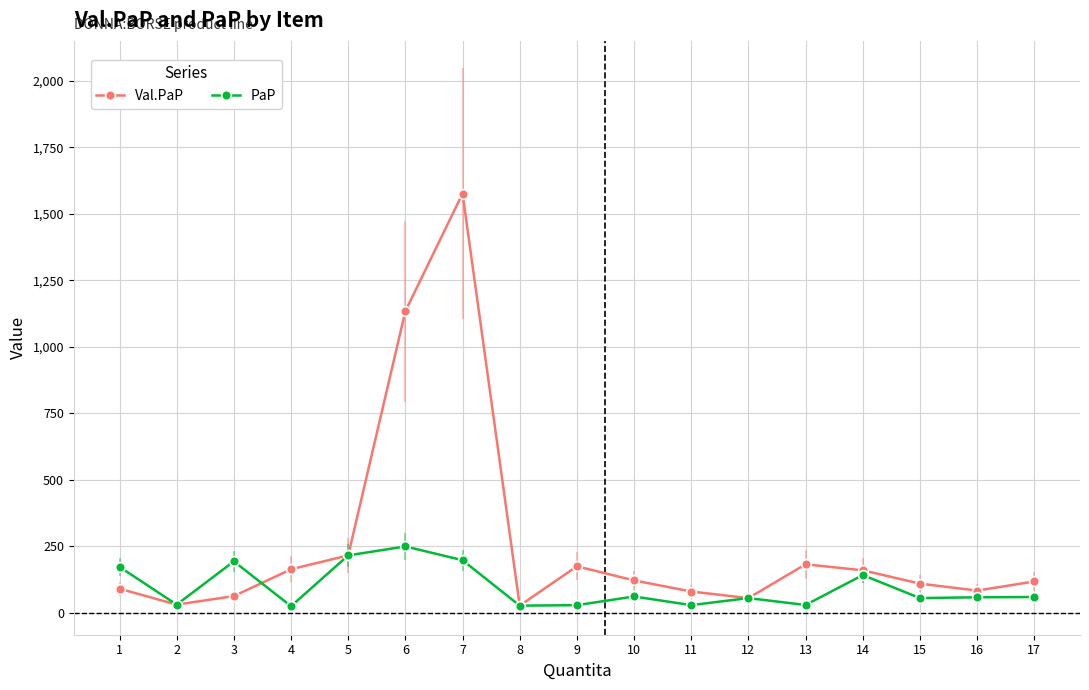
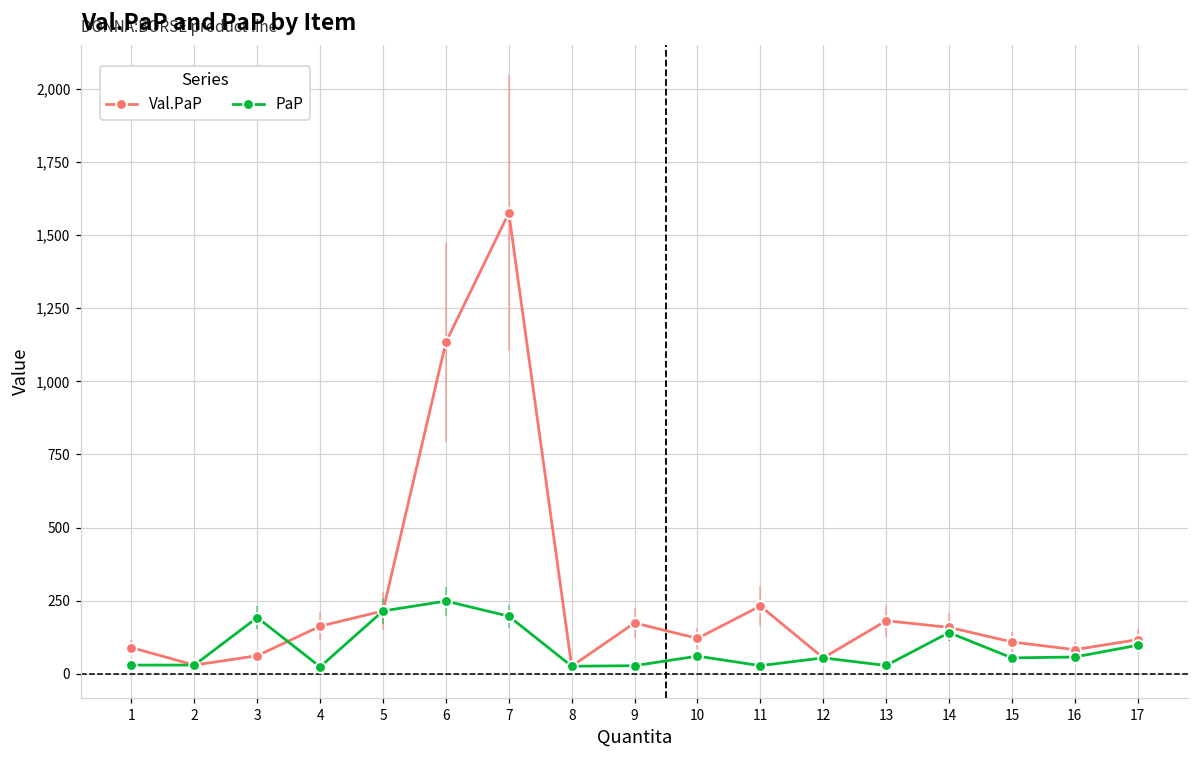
  {
    "Val.PaP": {
      "1": "90",
      "3": "60",
      "4": "160",
      "6": "1,130",
      "7": "1,580",
      "9": "170",
      "10": "120",
-     "11": "80",
+     "11": "230",
      "13": "180",
      "14": "160",
      "15": "110",
      "16": "80",
      "17": "120"
    },
    "PaP": {
-     "1": "170",
+     "1": "30",
      "3": "190",
      "4": "20",
      "6": "250",
      "7": "200",
      "9": "30",
      "10": "60",
      "11": "30",
      "13": "30",
      "14": "140",
      "15": "50",
      "16": "60",
-     "17": "60"
+     "17": "100"
    }
  }
